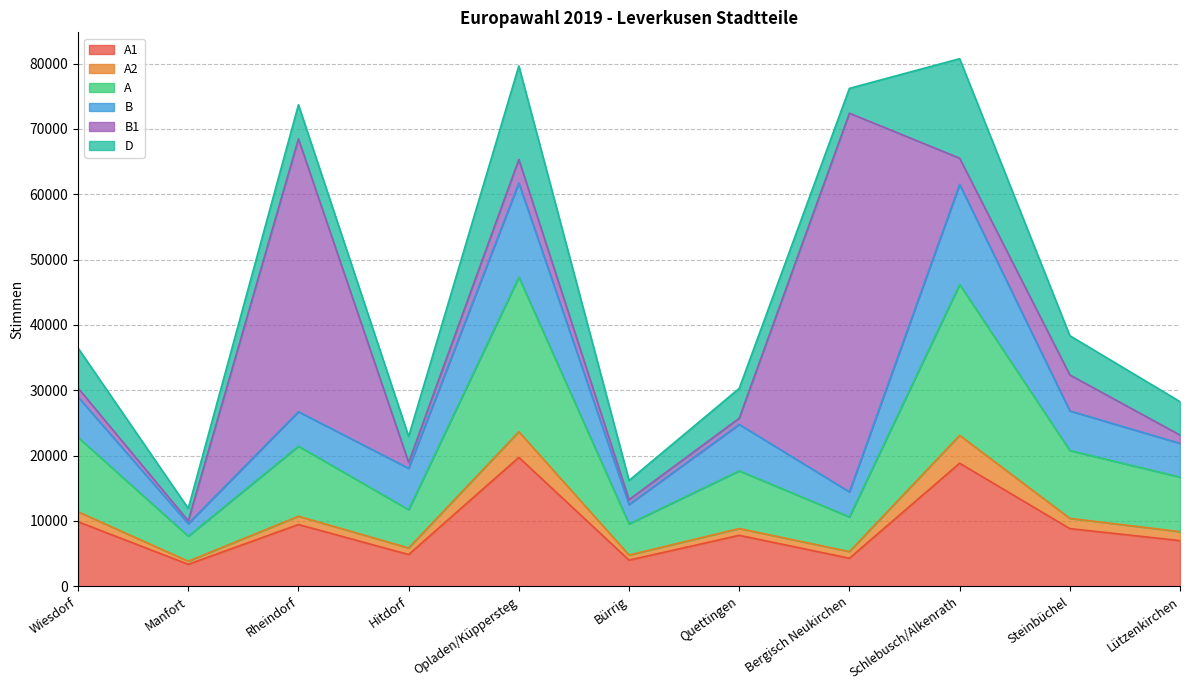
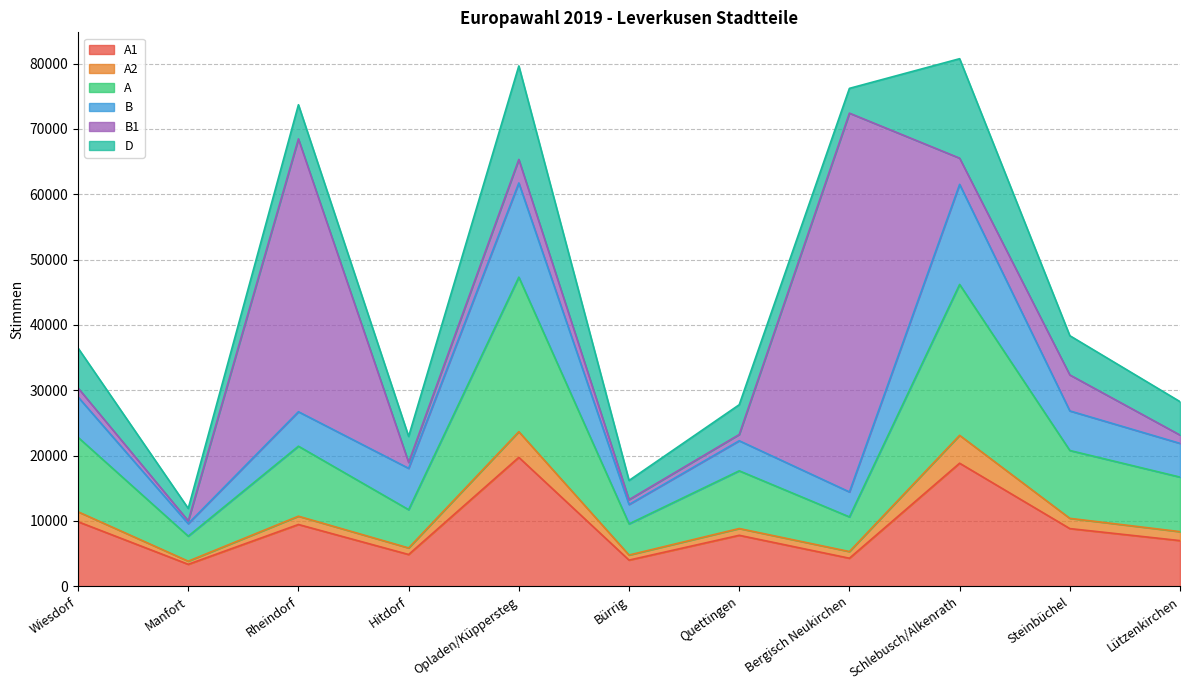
  {
    "B": {
      "Wiesdorf": 6000,
      "Manfort": 2000,
      "Rheindorf": 5000,
      "Hitdorf": 6000,
      "Opladen/Küppersteg": 14000,
      "Bürrig": 3000,
-     "Quettingen": 7000,
+     "Quettingen": 5000,
      "Bergisch Neukirchen": 4000,
      "Schlebusch/Alkenrath": 15000,
      "Steinbüchel": 6000,
      "Lützenkirchen": 5000
    },
    "B1": {
      "Wiesdorf": 1000,
      "Manfort": 0,
      "Rheindorf": 42000,
      "Hitdorf": 1000,
      "Opladen/Küppersteg": 4000,
      "Bürrig": 1000,
      "Quettingen": 1000,
      "Bergisch Neukirchen": 58000,
      "Schlebusch/Alkenrath": 4000,
      "Steinbüchel": 6000,
      "Lützenkirchen": 1000
    }
  }
